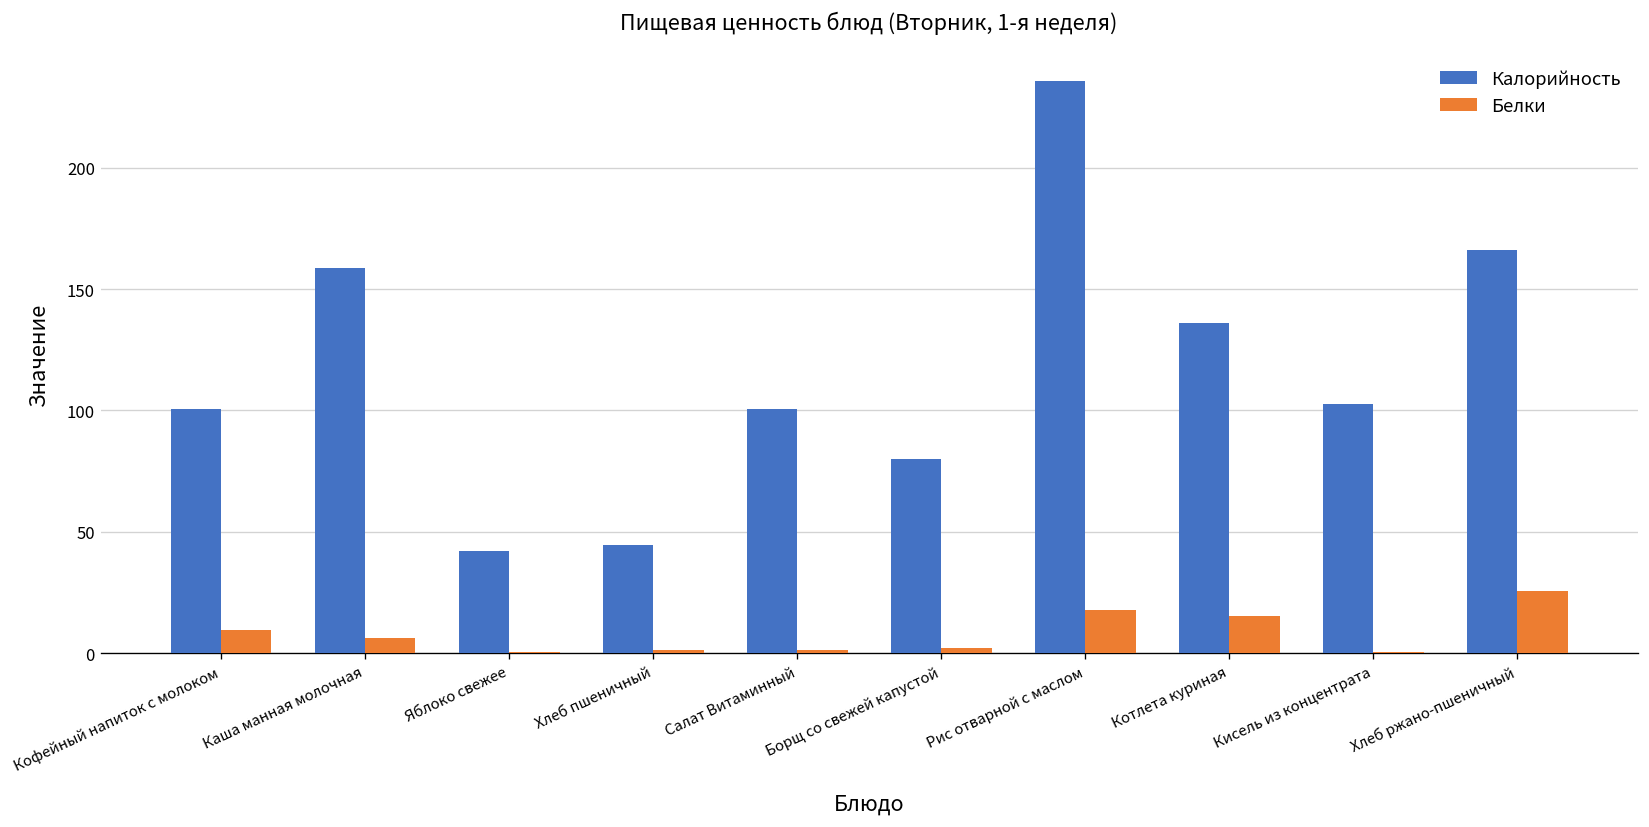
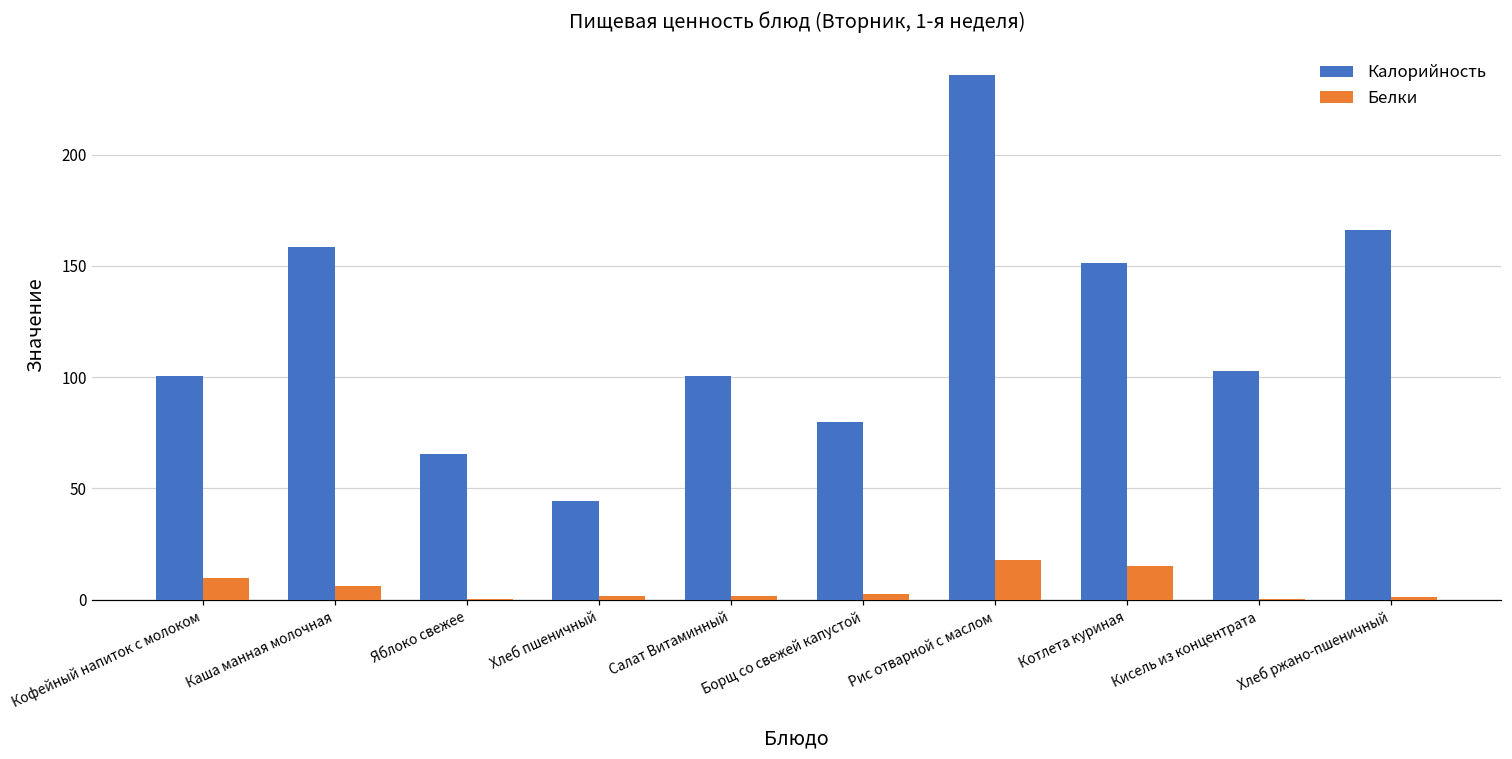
  {
    "Калорийность": {
      "Кофейный напиток с молоком": 101,
      "Каша манная молочная": 159,
-     "Яблоко свежее": 42,
+     "Яблоко свежее": 66,
      "Хлеб пшеничный": 44,
      "Салат Витаминный": 101,
      "Борщ со свежей капустой": 80,
      "Рис отварной с маслом": 236,
-     "Котлета куриная": 136,
+     "Котлета куриная": 151,
      "Кисель из концентрата": 103,
      "Хлеб ржано-пшеничный": 166
    },
    "Белки": {
      "Кофейный напиток с молоком": 10,
      "Каша манная молочная": 6,
      "Хлеб пшеничный": 2,
      "Салат Витаминный": 2,
      "Борщ со свежей капустой": 2,
      "Рис отварной с маслом": 18,
      "Котлета куриная": 15,
-     "Хлеб ржано-пшеничный": 26
+     "Хлеб ржано-пшеничный": 1
    }
  }
